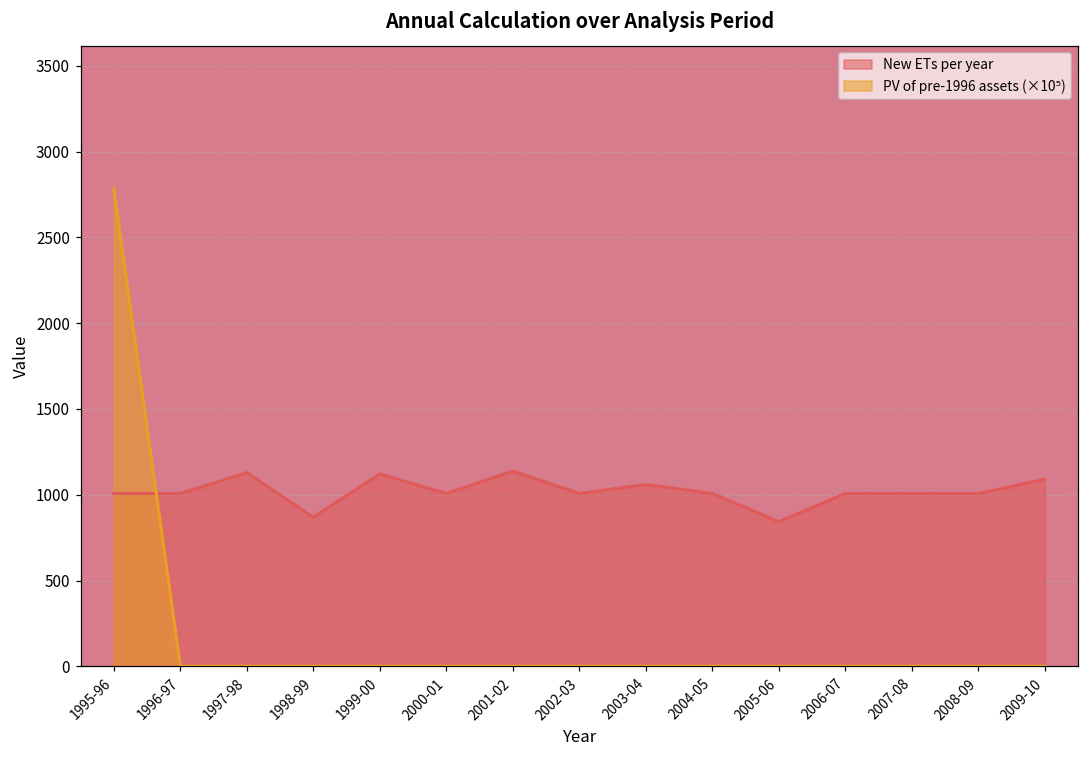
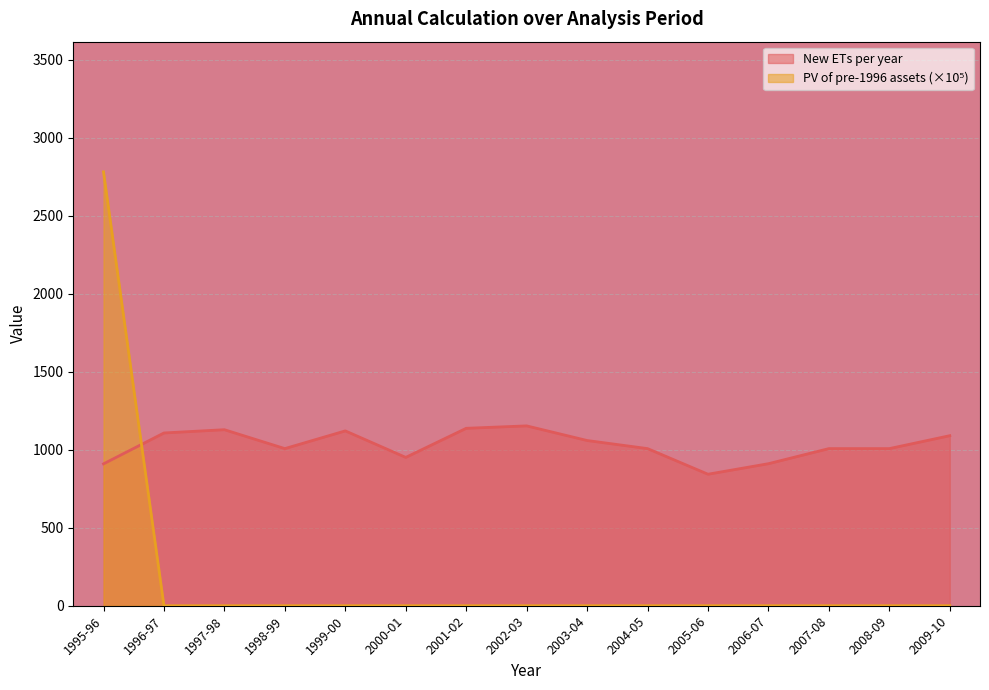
  {
    "New ETs per year": {
-     "1995-96": 1010,
-     "1996-97": 1010,
+     "1995-96": 910,
+     "1996-97": 1110,
      "1997-98": 1130,
-     "1998-99": 870,
+     "1998-99": 1010,
      "1999-00": 1120,
-     "2000-01": 1010,
+     "2000-01": 950,
      "2001-02": 1140,
-     "2002-03": 1010,
+     "2002-03": 1150,
      "2003-04": 1060,
      "2004-05": 1010,
      "2005-06": 840,
-     "2006-07": 1010,
+     "2006-07": 910,
      "2007-08": 1010,
      "2008-09": 1010,
      "2009-10": 1090
    },
    "PV of pre-1996 assets (×10⁵)": {
      "1995-96": 2780,
      "1996-97": 0,
      "1997-98": 0,
      "1998-99": 0,
      "1999-00": 0,
      "2000-01": 0,
      "2001-02": 0,
      "2002-03": 0,
      "2003-04": 0,
      "2004-05": 0,
      "2005-06": 0,
      "2006-07": 0,
      "2007-08": 0,
      "2008-09": 0,
      "2009-10": 0
    }
  }
